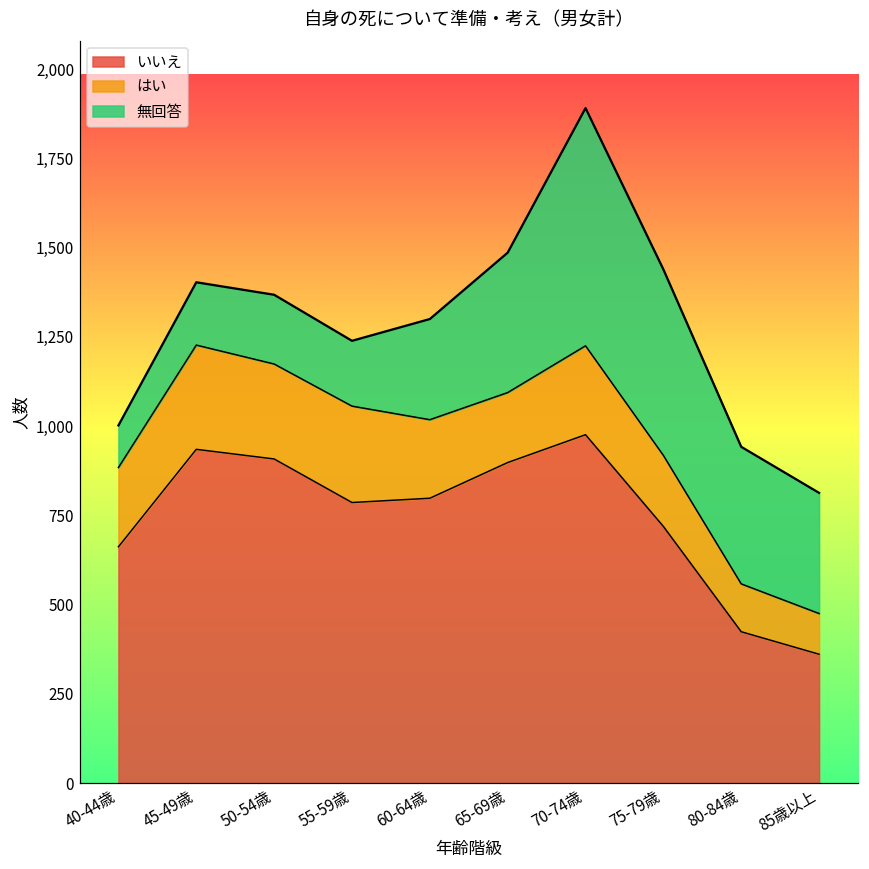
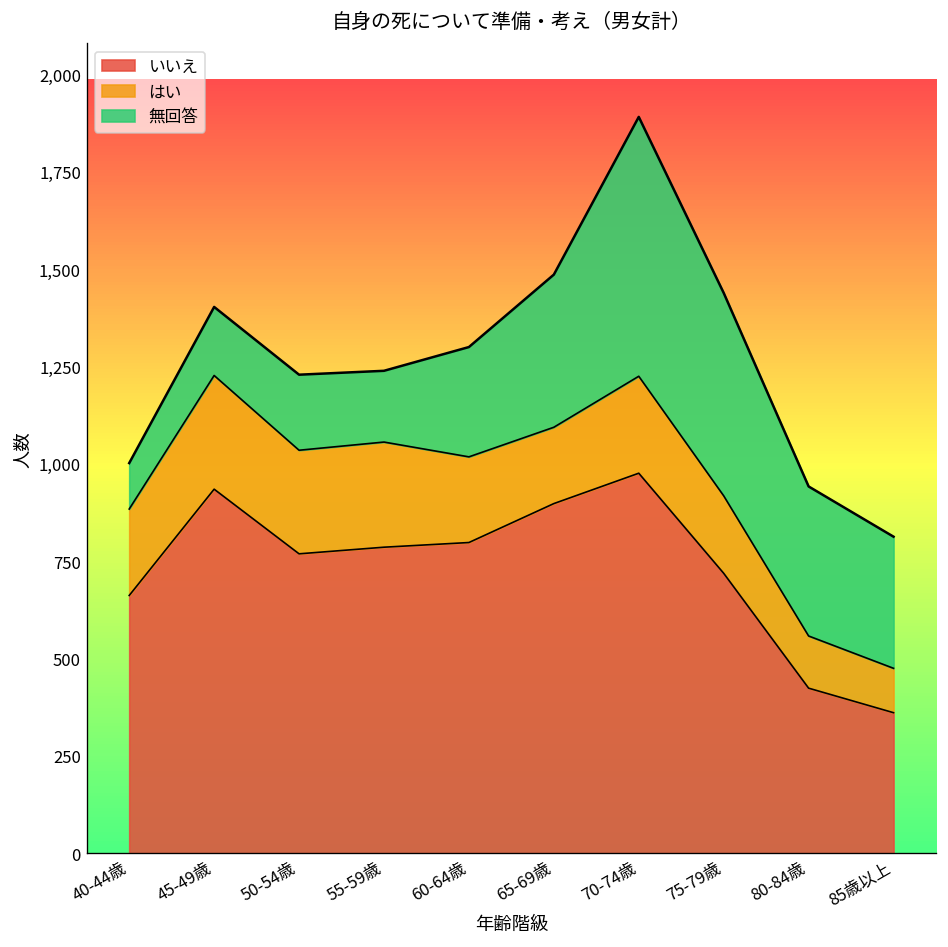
  {
    "いいえ": {
      "40-44歳": 660,
      "45-49歳": 940,
-     "50-54歳": 910,
+     "50-54歳": 770,
      "55-59歳": 790,
      "60-64歳": 800,
      "65-69歳": 900,
      "70-74歳": 980,
      "75-79歳": 720,
      "80-84歳": 420,
      "85歳以上": 360
    },
    "はい": {
      "40-44歳": 220,
      "45-49歳": 290,
      "50-54歳": 270,
      "55-59歳": 270,
      "60-64歳": 220,
      "65-69歳": 200,
      "70-74歳": 250,
      "75-79歳": 200,
      "80-84歳": 130,
      "85歳以上": 110
    },
    "無回答": {
      "40-44歳": 120,
      "45-49歳": 180,
      "50-54歳": 190,
      "55-59歳": 180,
      "60-64歳": 280,
      "65-69歳": 390,
      "70-74歳": 670,
      "75-79歳": 520,
      "80-84歳": 380,
      "85歳以上": 340
    }
  }
